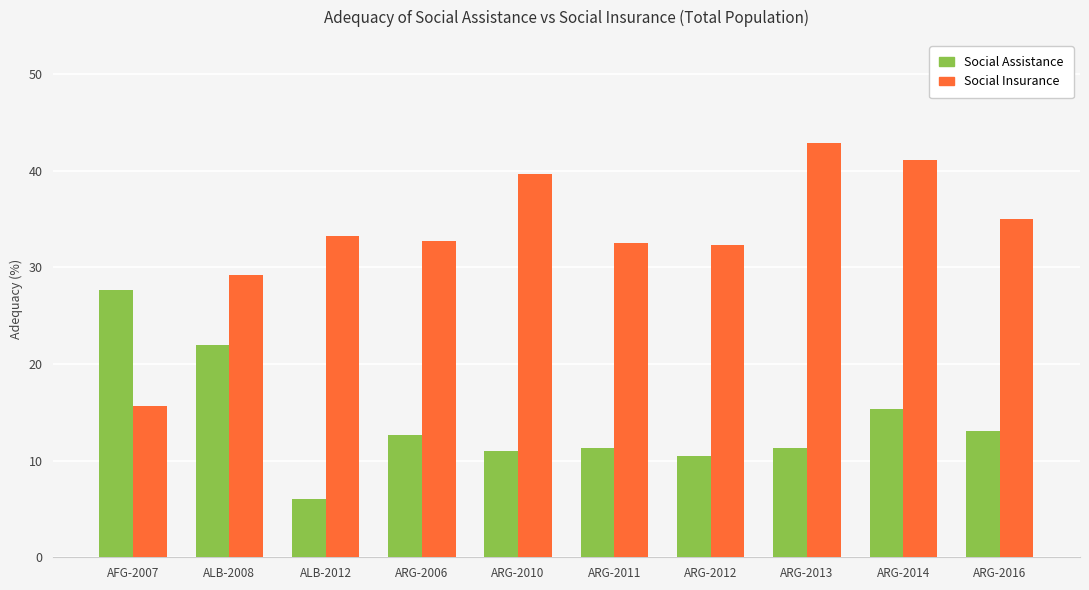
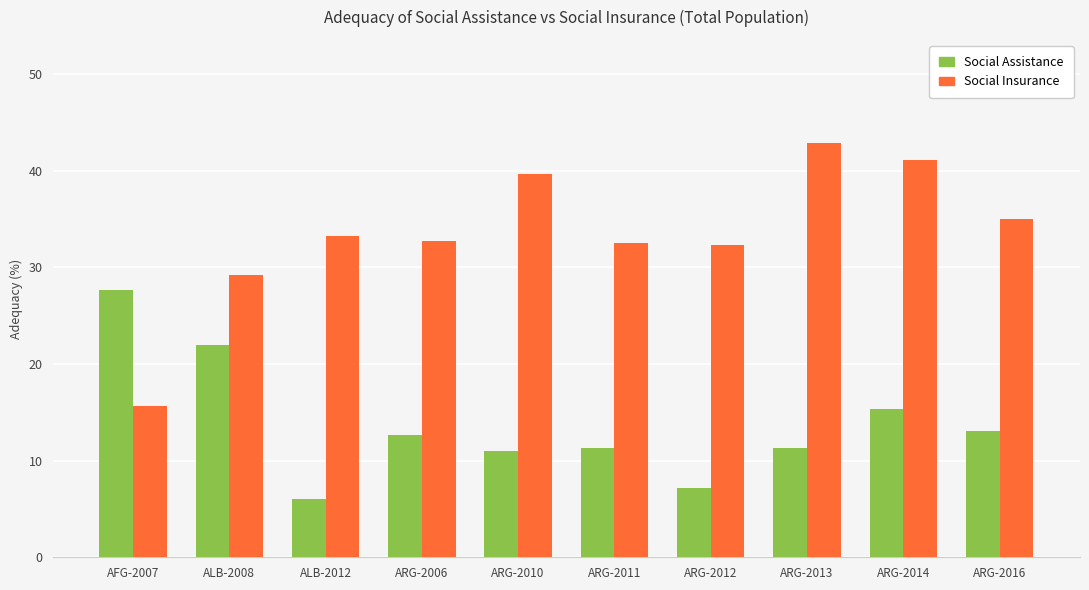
  {
    "Social Assistance": {
      "AFG-2007": 28,
      "ALB-2008": 22,
      "ALB-2012": 6,
      "ARG-2006": 13,
      "ARG-2010": 11,
      "ARG-2011": 11,
-     "ARG-2012": 10,
+     "ARG-2012": 7,
      "ARG-2013": 11,
      "ARG-2014": 15,
      "ARG-2016": 13
    },
    "Social Insurance": {
      "AFG-2007": 16,
      "ALB-2008": 29,
      "ALB-2012": 33,
      "ARG-2006": 33,
      "ARG-2010": 40,
      "ARG-2011": 33,
      "ARG-2012": 32,
      "ARG-2013": 43,
      "ARG-2014": 41,
      "ARG-2016": 35
    }
  }
